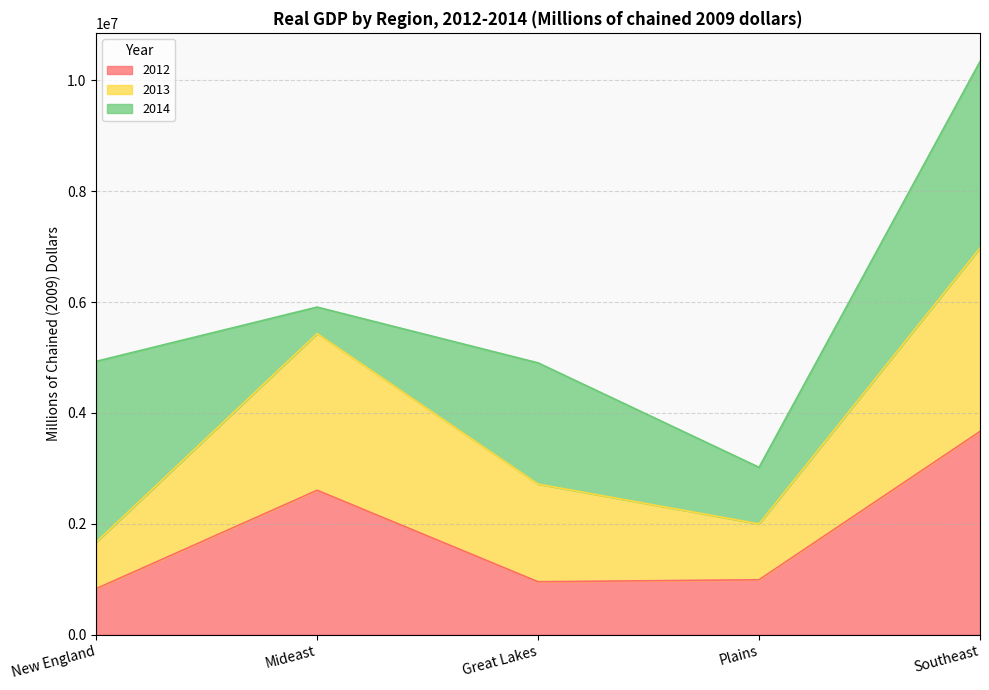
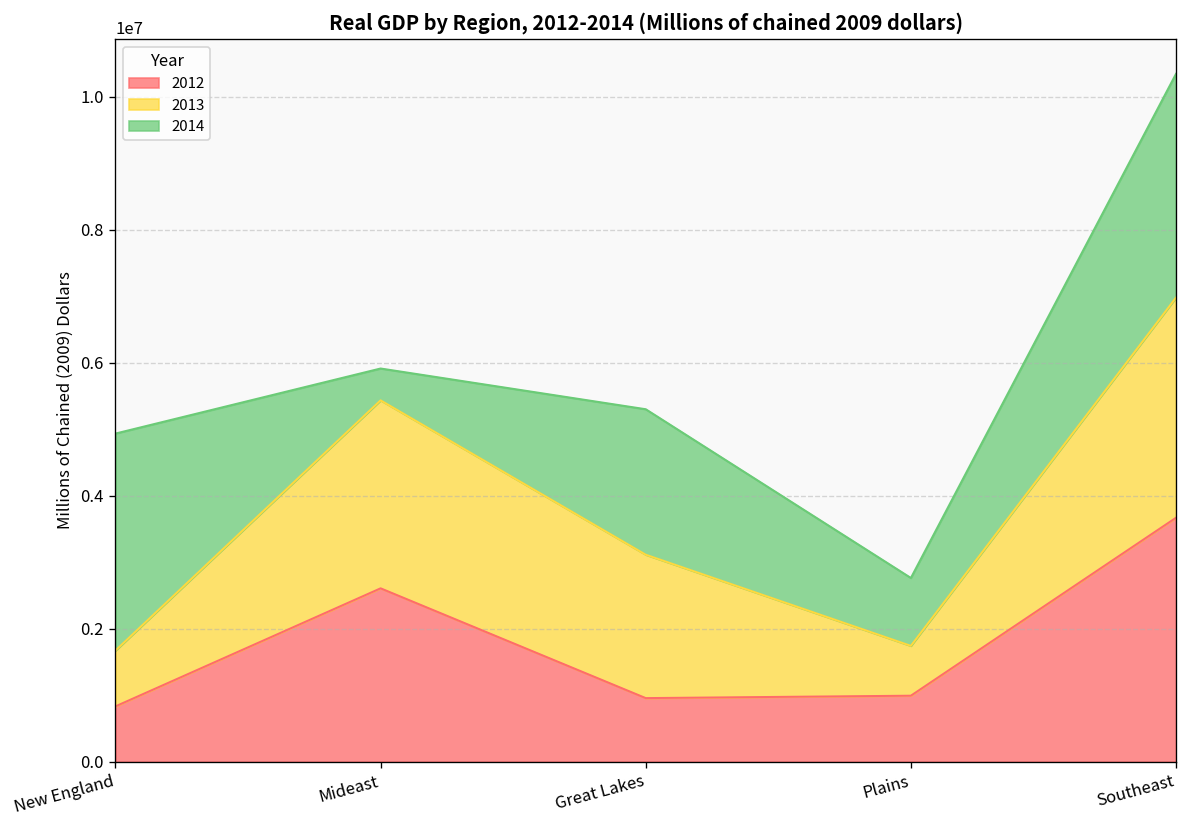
  {
    "2012": {
      "New England": 800000,
      "Mideast": 2600000,
      "Great Lakes": 1000000,
      "Plains": 1000000,
      "Southeast": 3700000
    },
    "2013": {
      "New England": 800000,
      "Mideast": 2800000,
-     "Great Lakes": 1800000,
-     "Plains": 1000000,
+     "Great Lakes": 2200000,
+     "Plains": 700000,
      "Southeast": 3300000
    },
    "2014": {
      "New England": 3300000,
      "Mideast": 500000,
      "Great Lakes": 2200000,
      "Plains": 1000000,
      "Southeast": 3400000
    }
  }
